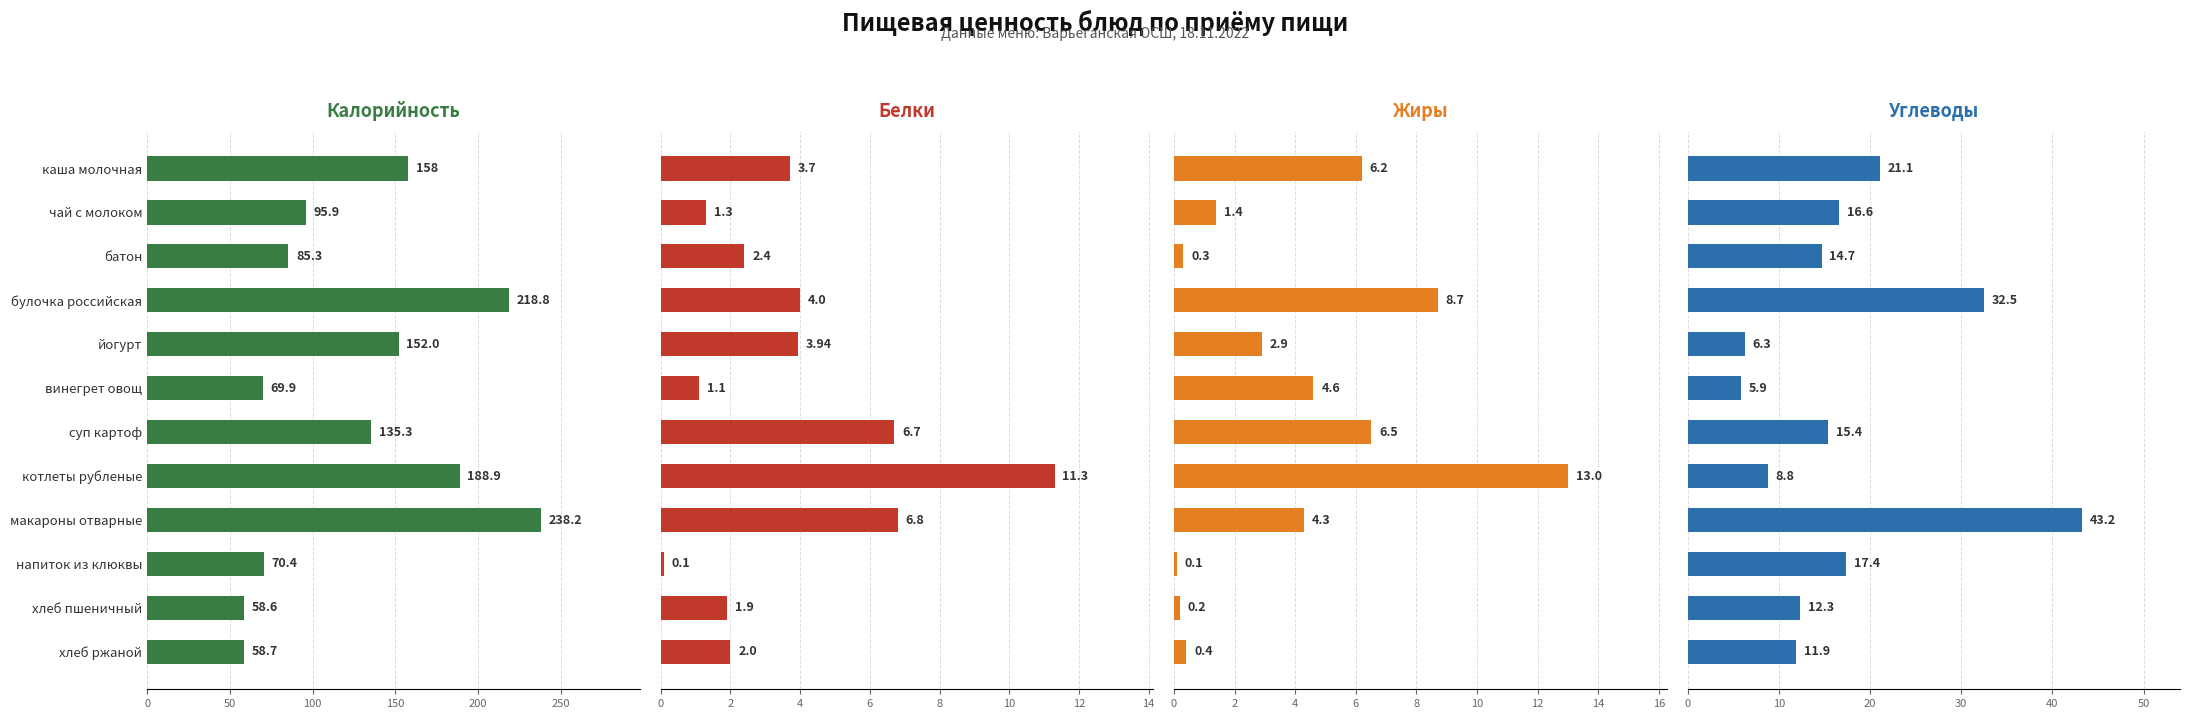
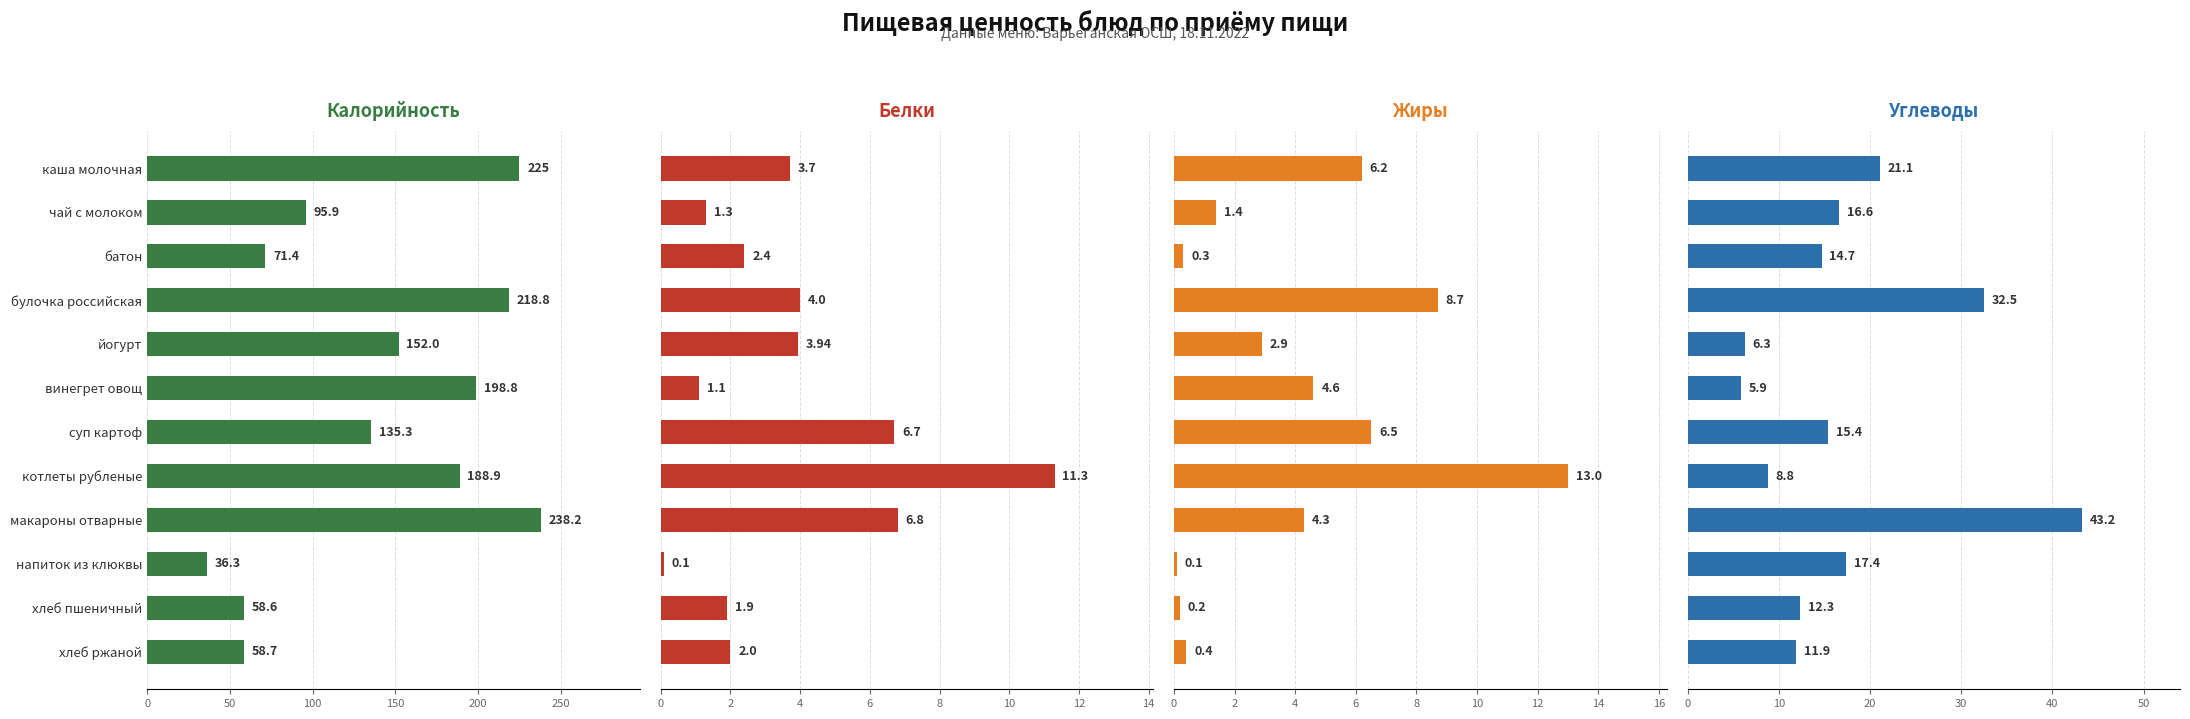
  {
    "Калорийность": {
-     "каша молочная": 158,
+     "каша молочная": 225,
      "чай с молоком": 95.9,
-     "батон": 85.3,
+     "батон": 71.4,
      "булочка российская": 218.8,
      "йогурт": 152.0,
-     "винегрет овощ": 69.9,
+     "винегрет овощ": 198.8,
      "суп картоф": 135.3,
      "котлеты рубленые": 188.9,
      "макароны отварные": 238.2,
-     "напиток из клюквы": 70.4,
+     "напиток из клюквы": 36.3,
      "хлеб пшеничный": 58.6,
      "хлеб ржаной": 58.7
    }
  }
